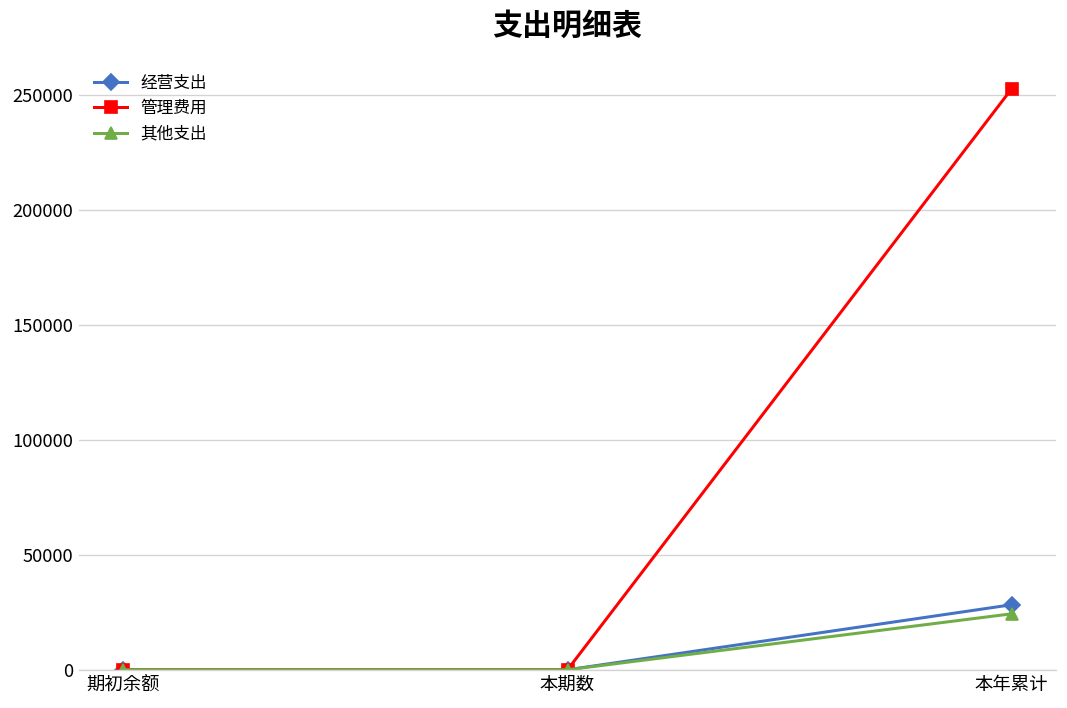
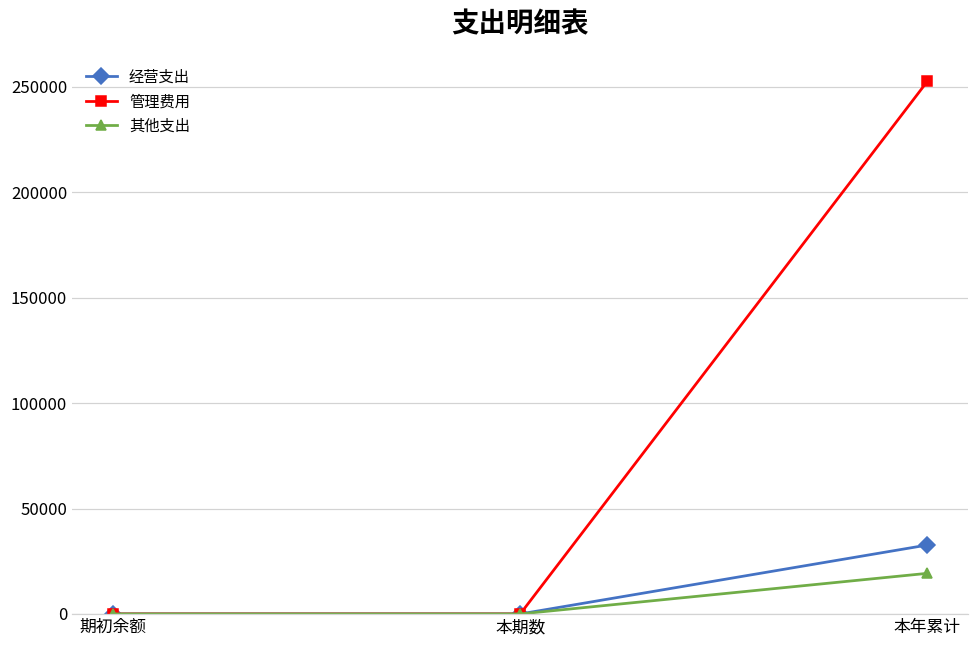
  {
    "经营支出": {
-     "本年累计": 28000
+     "本年累计": 33000
    },
    "管理费用": {
      "本年累计": 253000
    },
    "其他支出": {
-     "本年累计": 24000
+     "本年累计": 19000
    }
  }
